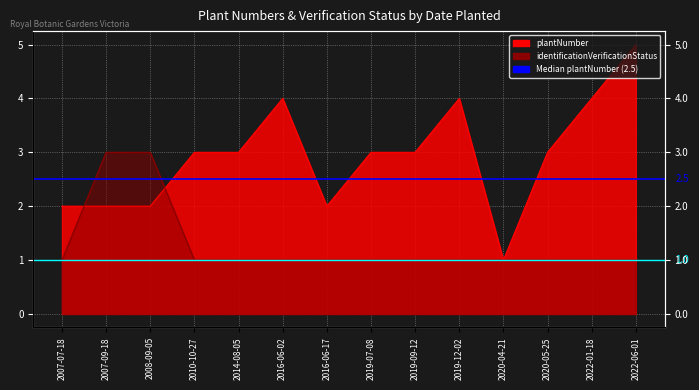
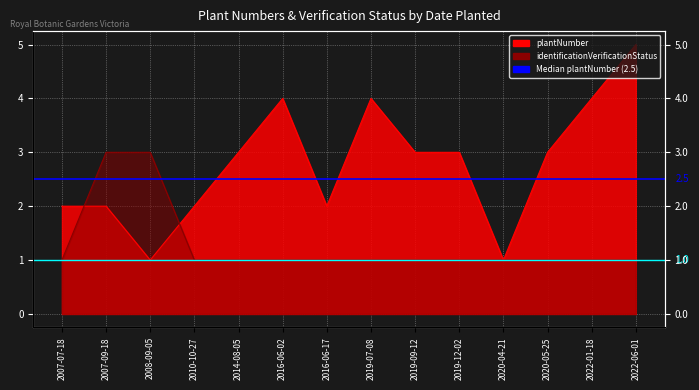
  {
    "plantNumber": {
      "2007-07-18": 2,
      "2007-09-18": 2,
-     "2008-09-05": 2,
-     "2010-10-27": 3,
+     "2008-09-05": 1,
+     "2010-10-27": 2,
      "2014-08-05": 3,
      "2016-06-02": 4,
      "2016-06-17": 2,
-     "2019-07-08": 3,
+     "2019-07-08": 4,
      "2019-09-12": 3,
-     "2019-12-02": 4,
+     "2019-12-02": 3,
      "2020-05-25": 3,
      "2022-01-18": 4
    },
    "identificationVerificationStatus": {
      "2007-07-18": 1,
      "2007-09-18": 3,
      "2008-09-05": 3,
      "2010-10-27": 1,
      "2014-08-05": 1,
      "2016-06-02": 1,
      "2016-06-17": 1,
      "2019-07-08": 1,
      "2019-09-12": 1,
      "2019-12-02": 1,
      "2020-05-25": 1,
      "2022-01-18": 1,
      "2022-06-01": 1
    }
  }
